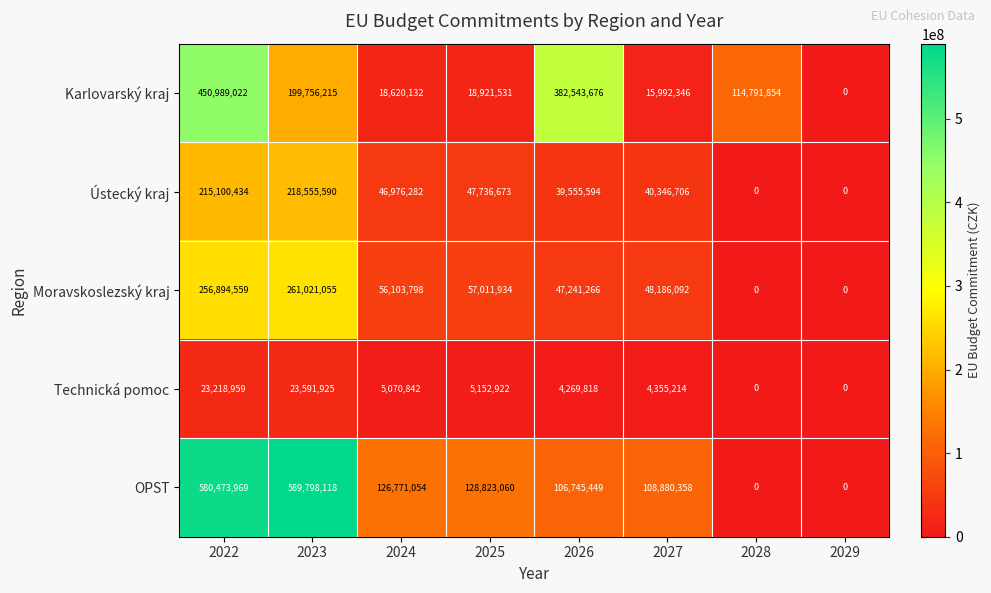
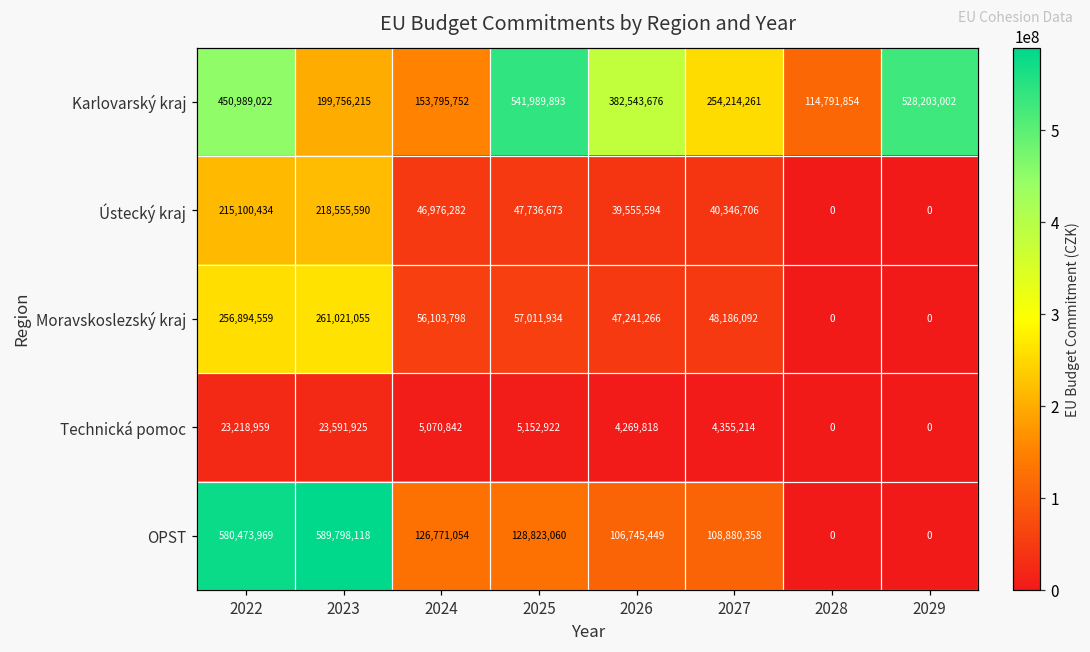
  {
    "Karlovarský kraj": {
      "2022": "450,989,022",
      "2023": "199,756,215",
-     "2024": "18,620,132",
-     "2025": "18,921,531",
+     "2024": "153,795,752",
+     "2025": "541,989,893",
      "2026": "382,543,676",
-     "2027": "15,992,346",
+     "2027": "254,214,261",
      "2028": "114,791,854",
-     "2029": "0"
+     "2029": "528,203,002"
    },
    "Ústecký kraj": {
      "2022": "215,100,434",
      "2023": "218,555,590",
      "2024": "46,976,282",
      "2025": "47,736,673",
      "2026": "39,555,594",
      "2027": "40,346,706",
      "2028": "0",
      "2029": "0"
    },
    "Moravskoslezský kraj": {
      "2022": "256,894,559",
      "2023": "261,021,055",
      "2024": "56,103,798",
      "2025": "57,011,934",
      "2026": "47,241,266",
      "2027": "48,186,092",
      "2028": "0",
      "2029": "0"
    },
    "Technická pomoc": {
      "2022": "23,218,959",
      "2023": "23,591,925",
      "2024": "5,070,842",
      "2025": "5,152,922",
      "2026": "4,269,818",
      "2027": "4,355,214",
      "2028": "0",
      "2029": "0"
    },
    "OPST": {
      "2022": "580,473,969",
      "2023": "589,798,118",
      "2024": "126,771,054",
      "2025": "128,823,060",
      "2026": "106,745,449",
      "2027": "108,880,358",
      "2028": "0",
      "2029": "0"
    }
  }
